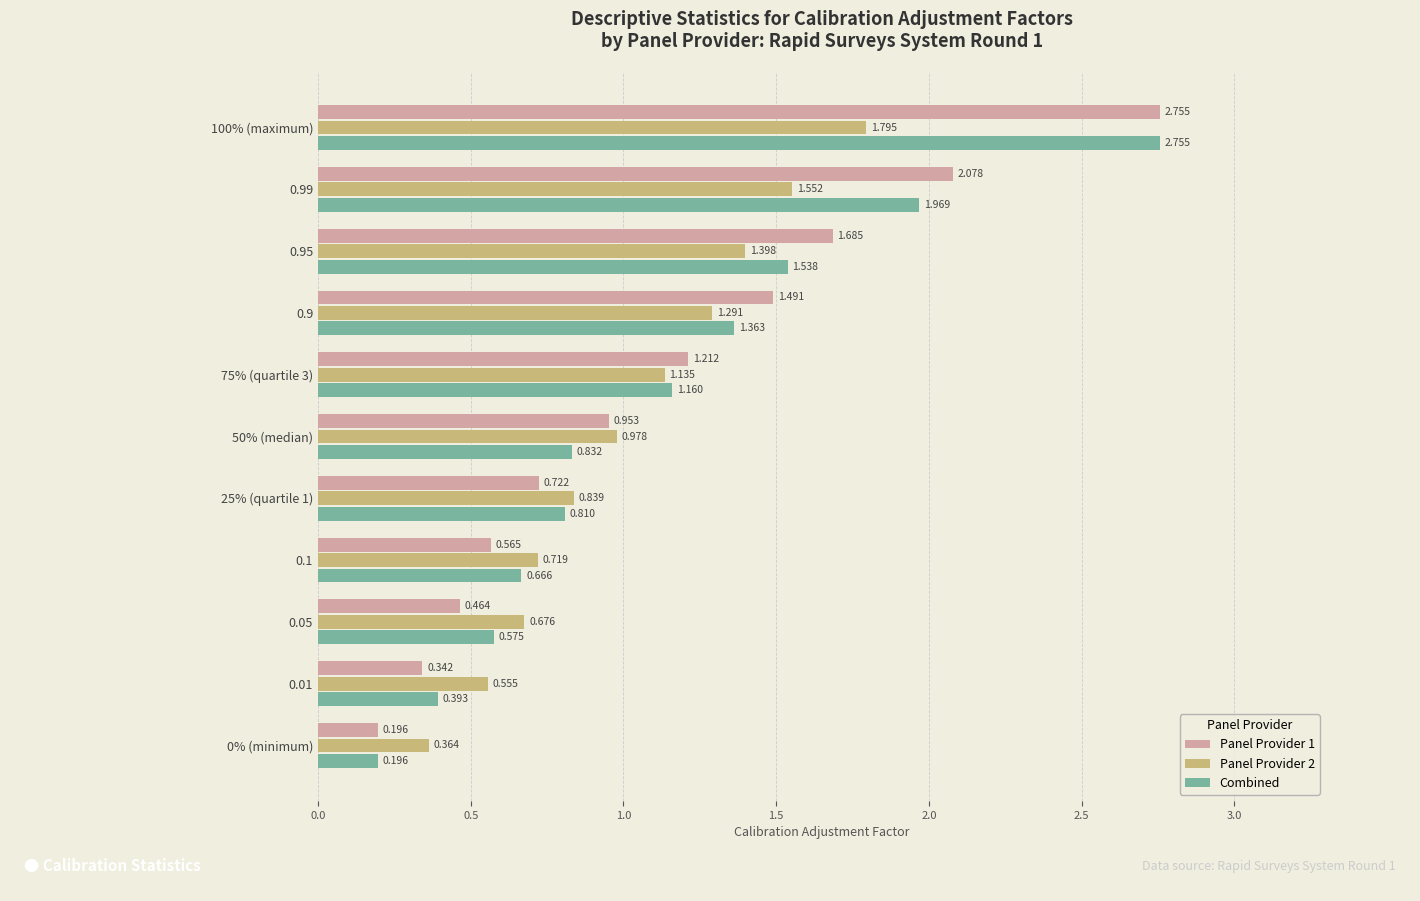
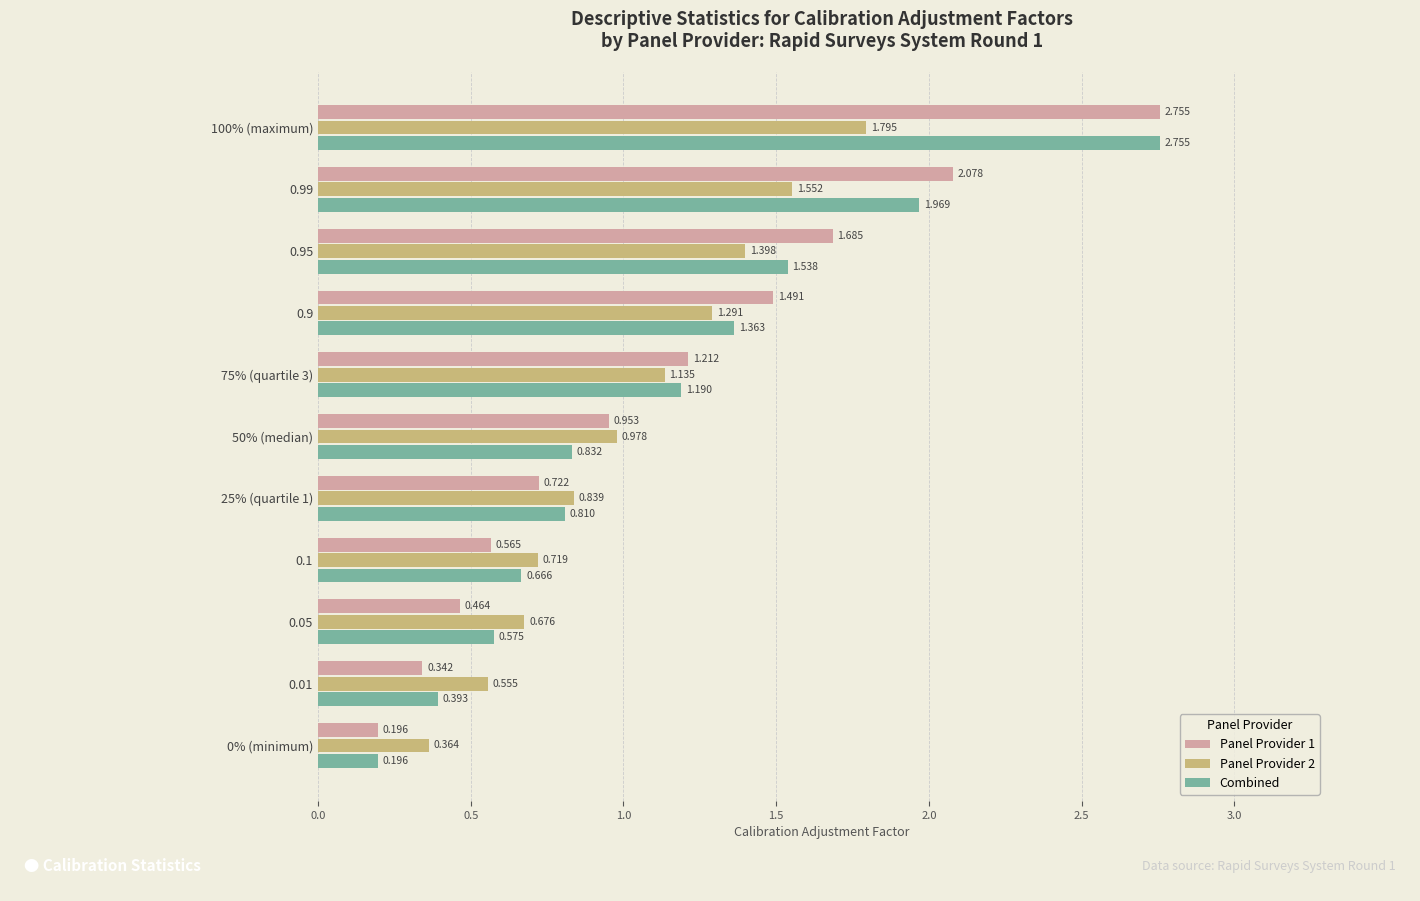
  {
    "Combined": {
      "100% (maximum)": 2.755,
      "0.99": 1.969,
      "0.95": 1.538,
      "0.9": 1.363,
-     "75% (quartile 3)": 1.160,
+     "75% (quartile 3)": 1.190,
      "50% (median)": 0.832,
      "25% (quartile 1)": 0.810,
      "0.1": 0.666,
      "0.05": 0.575,
      "0.01": 0.393,
      "0% (minimum)": 0.196
    }
  }
